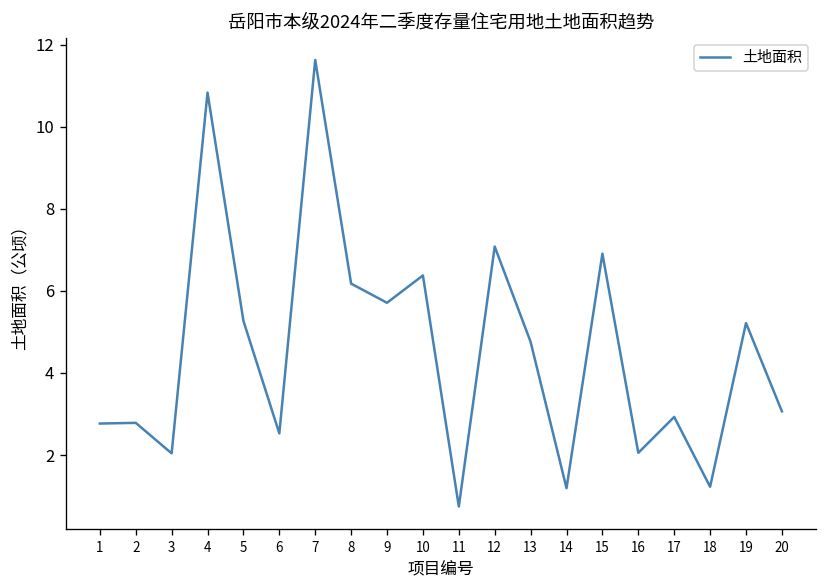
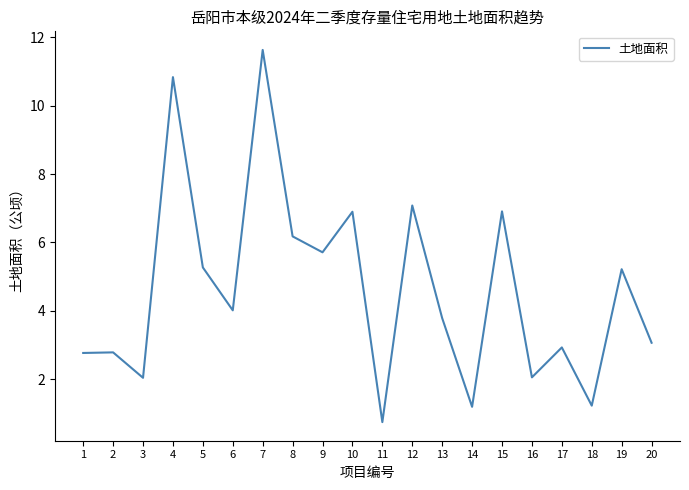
  {
    "1": 2.8,
    "2": 2.8,
    "3": 2.0,
    "4": 10.8,
    "5": 5.3,
-   "6": 2.5,
+   "6": 4.0,
    "7": 11.6,
    "8": 6.2,
    "9": 5.7,
-   "10": 6.4,
+   "10": 6.9,
    "11": 0.7,
    "12": 7.1,
-   "13": 4.8,
+   "13": 3.8,
    "14": 1.2,
    "15": 6.9,
    "16": 2.1,
    "17": 2.9,
    "18": 1.2,
    "19": 5.2,
    "20": 3.1
  }
